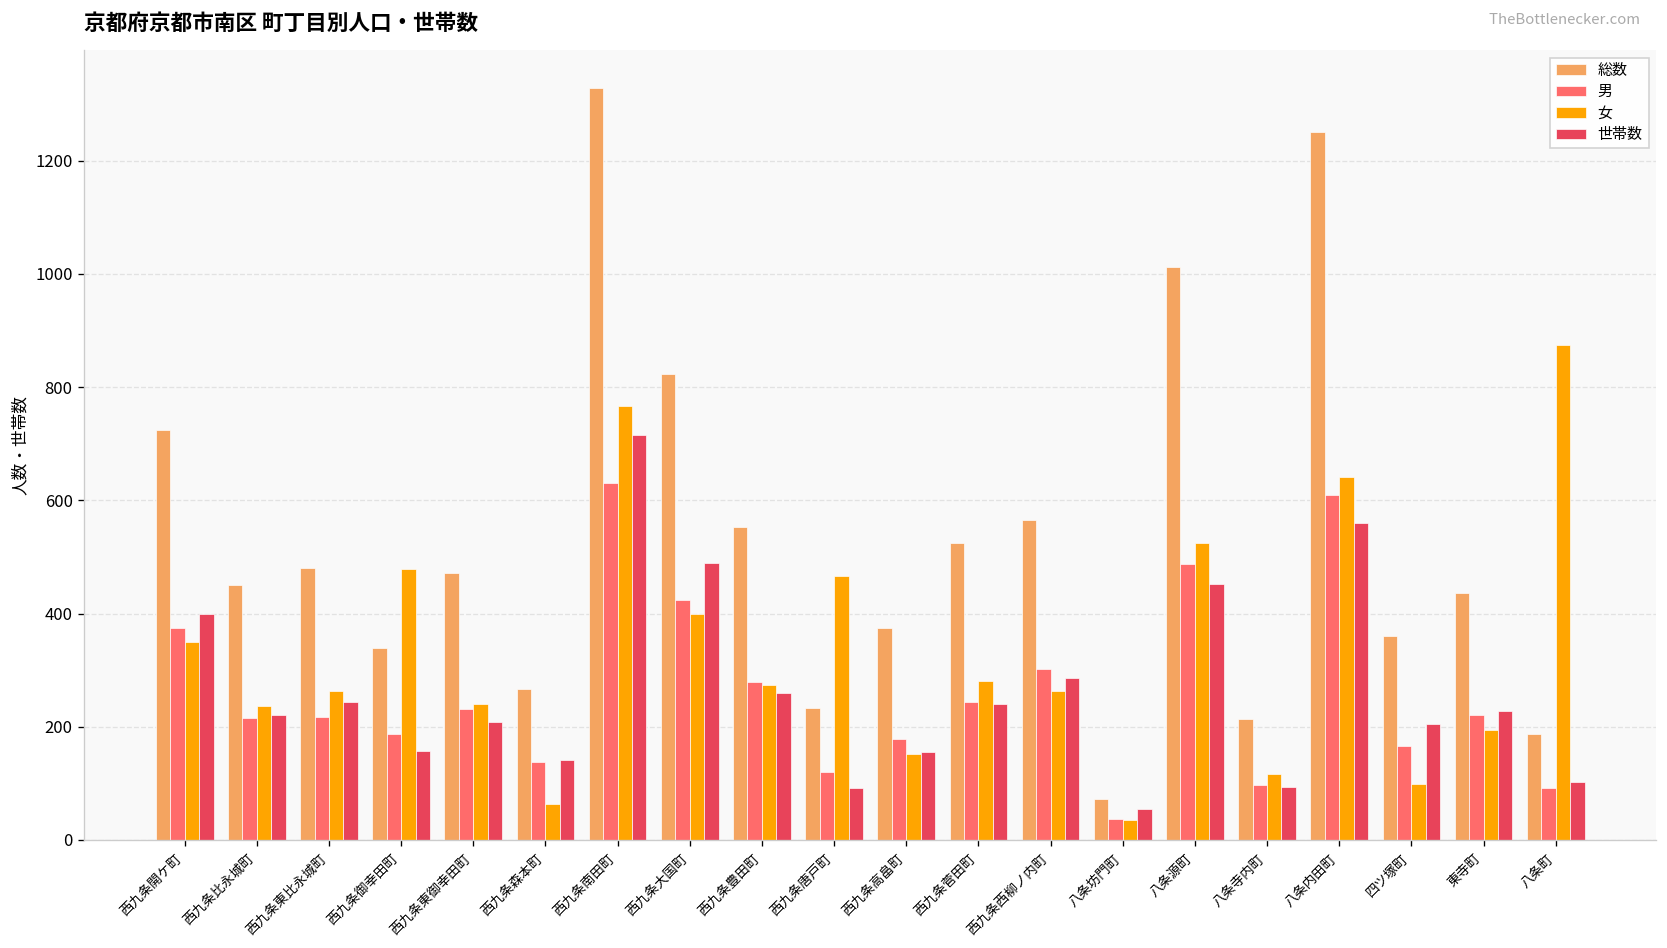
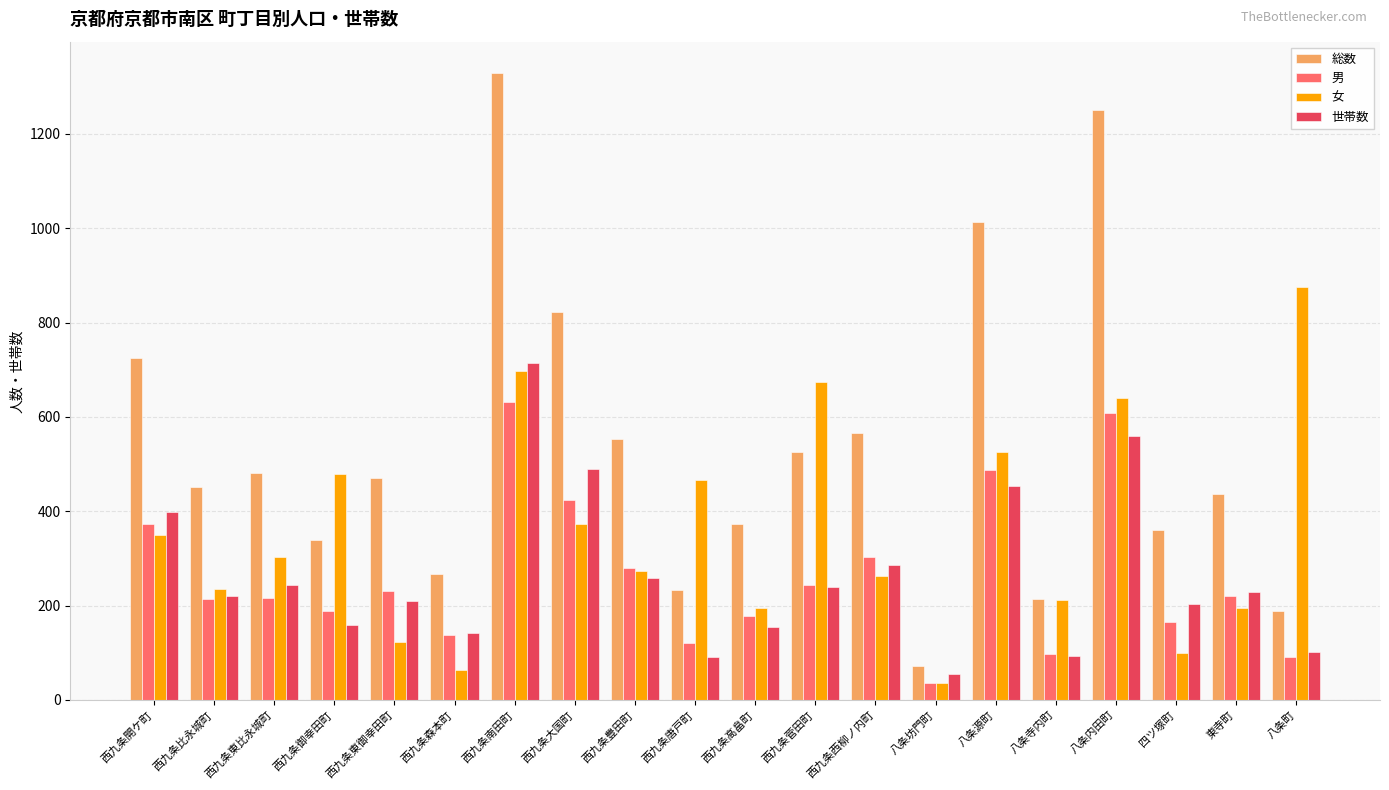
  {
    "女": {
      "西九条開ケ町": 350,
      "西九条比永城町": 240,
-     "西九条東比永城町": 260,
+     "西九条東比永城町": 300,
      "西九条御幸田町": 480,
-     "西九条東御幸田町": 240,
+     "西九条東御幸田町": 120,
      "西九条森本町": 60,
-     "西九条南田町": 770,
-     "西九条大国町": 400,
+     "西九条南田町": 700,
+     "西九条大国町": 370,
      "西九条豊田町": 270,
      "西九条唐戸町": 470,
-     "西九条高畠町": 150,
-     "西九条菅田町": 280,
+     "西九条高畠町": 200,
+     "西九条菅田町": 670,
      "西九条西柳ノ内町": 260,
      "八条坊門町": 40,
      "八条源町": 530,
-     "八条寺内町": 120,
+     "八条寺内町": 210,
      "八条内田町": 640,
      "四ツ塚町": 100,
      "東寺町": 190,
      "八条町": 880
    }
  }
